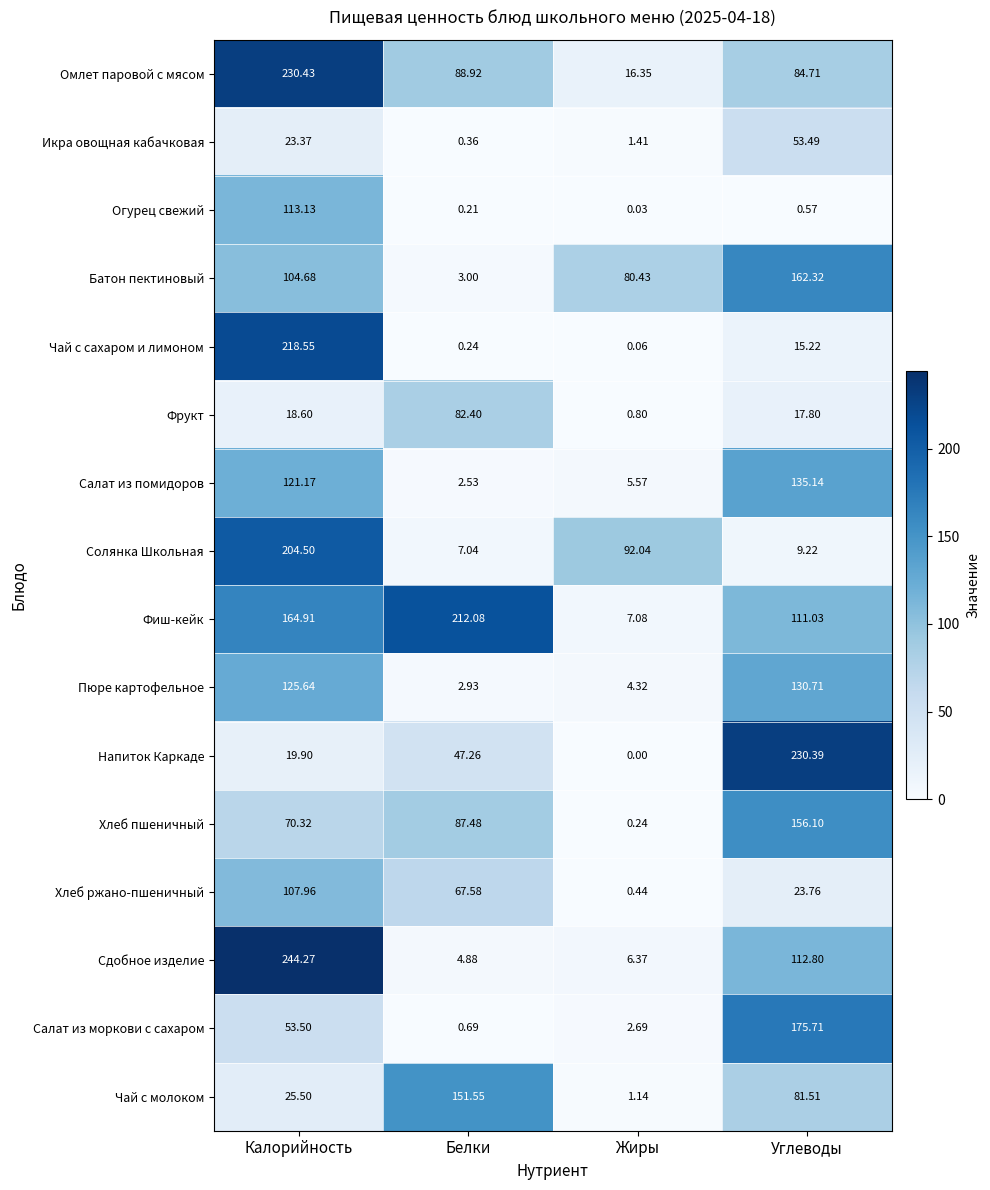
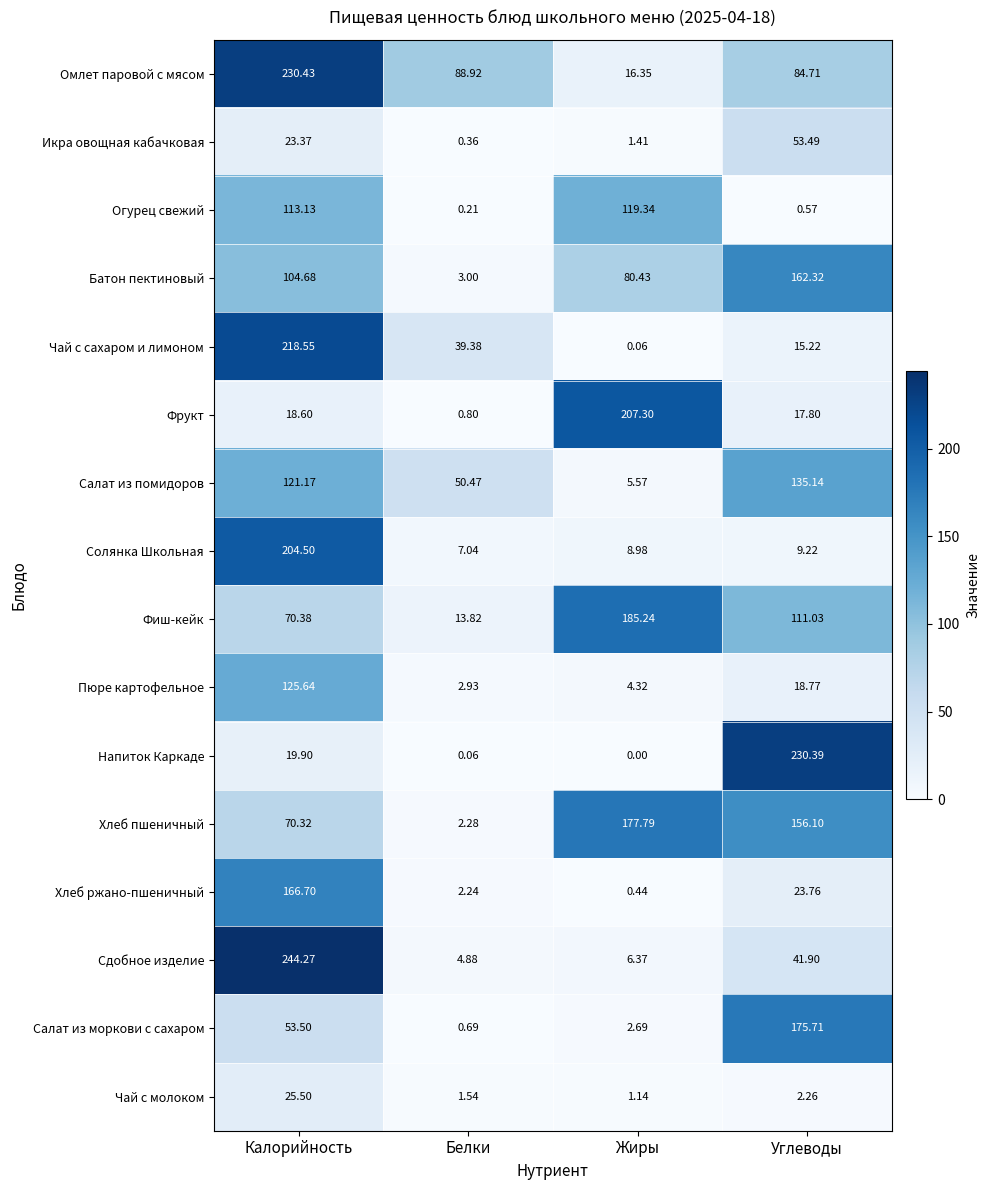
  {
    "Омлет паровой с мясом": {
      "Калорийность": 230.43,
      "Белки": 88.92,
      "Жиры": 16.35,
      "Углеводы": 84.71
    },
    "Икра овощная кабачковая": {
      "Калорийность": 23.37,
      "Белки": 0.36,
      "Жиры": 1.41,
      "Углеводы": 53.49
    },
    "Огурец свежий": {
      "Калорийность": 113.13,
      "Белки": 0.21,
-     "Жиры": 0.03,
+     "Жиры": 119.34,
      "Углеводы": 0.57
    },
    "Батон пектиновый": {
      "Калорийность": 104.68,
      "Белки": 3.00,
      "Жиры": 80.43,
      "Углеводы": 162.32
    },
    "Чай с сахаром и лимоном": {
      "Калорийность": 218.55,
-     "Белки": 0.24,
+     "Белки": 39.38,
      "Жиры": 0.06,
      "Углеводы": 15.22
    },
    "Фрукт": {
      "Калорийность": 18.60,
-     "Белки": 82.40,
-     "Жиры": 0.80,
+     "Белки": 0.80,
+     "Жиры": 207.30,
      "Углеводы": 17.80
    },
    "Салат из помидоров": {
      "Калорийность": 121.17,
-     "Белки": 2.53,
+     "Белки": 50.47,
      "Жиры": 5.57,
      "Углеводы": 135.14
    },
    "Солянка Школьная": {
      "Калорийность": 204.50,
      "Белки": 7.04,
-     "Жиры": 92.04,
+     "Жиры": 8.98,
      "Углеводы": 9.22
    },
    "Фиш-кейк": {
-     "Калорийность": 164.91,
-     "Белки": 212.08,
-     "Жиры": 7.08,
+     "Калорийность": 70.38,
+     "Белки": 13.82,
+     "Жиры": 185.24,
      "Углеводы": 111.03
    },
    "Пюре картофельное": {
      "Калорийность": 125.64,
      "Белки": 2.93,
      "Жиры": 4.32,
-     "Углеводы": 130.71
+     "Углеводы": 18.77
    },
    "Напиток Каркаде": {
      "Калорийность": 19.90,
-     "Белки": 47.26,
+     "Белки": 0.06,
      "Жиры": 0.00,
      "Углеводы": 230.39
    },
    "Хлеб пшеничный": {
      "Калорийность": 70.32,
-     "Белки": 87.48,
-     "Жиры": 0.24,
+     "Белки": 2.28,
+     "Жиры": 177.79,
      "Углеводы": 156.10
    },
    "Хлеб ржано-пшеничный": {
-     "Калорийность": 107.96,
-     "Белки": 67.58,
+     "Калорийность": 166.70,
+     "Белки": 2.24,
      "Жиры": 0.44,
      "Углеводы": 23.76
    },
    "Сдобное изделие": {
      "Калорийность": 244.27,
      "Белки": 4.88,
      "Жиры": 6.37,
-     "Углеводы": 112.80
+     "Углеводы": 41.90
    },
    "Салат из моркови с сахаром": {
      "Калорийность": 53.50,
      "Белки": 0.69,
      "Жиры": 2.69,
      "Углеводы": 175.71
    },
    "Чай с молоком": {
      "Калорийность": 25.50,
-     "Белки": 151.55,
+     "Белки": 1.54,
      "Жиры": 1.14,
-     "Углеводы": 81.51
+     "Углеводы": 2.26
    }
  }
